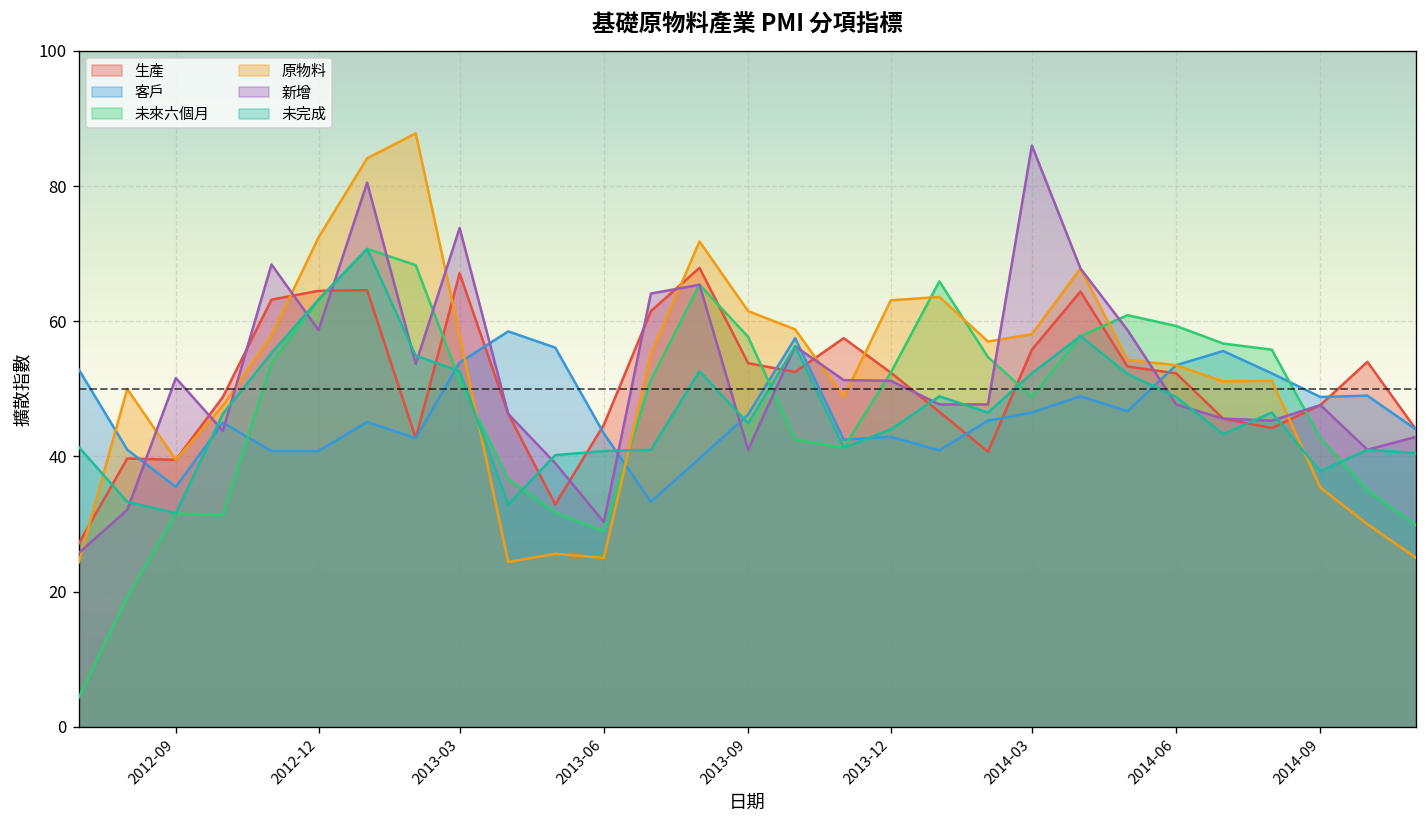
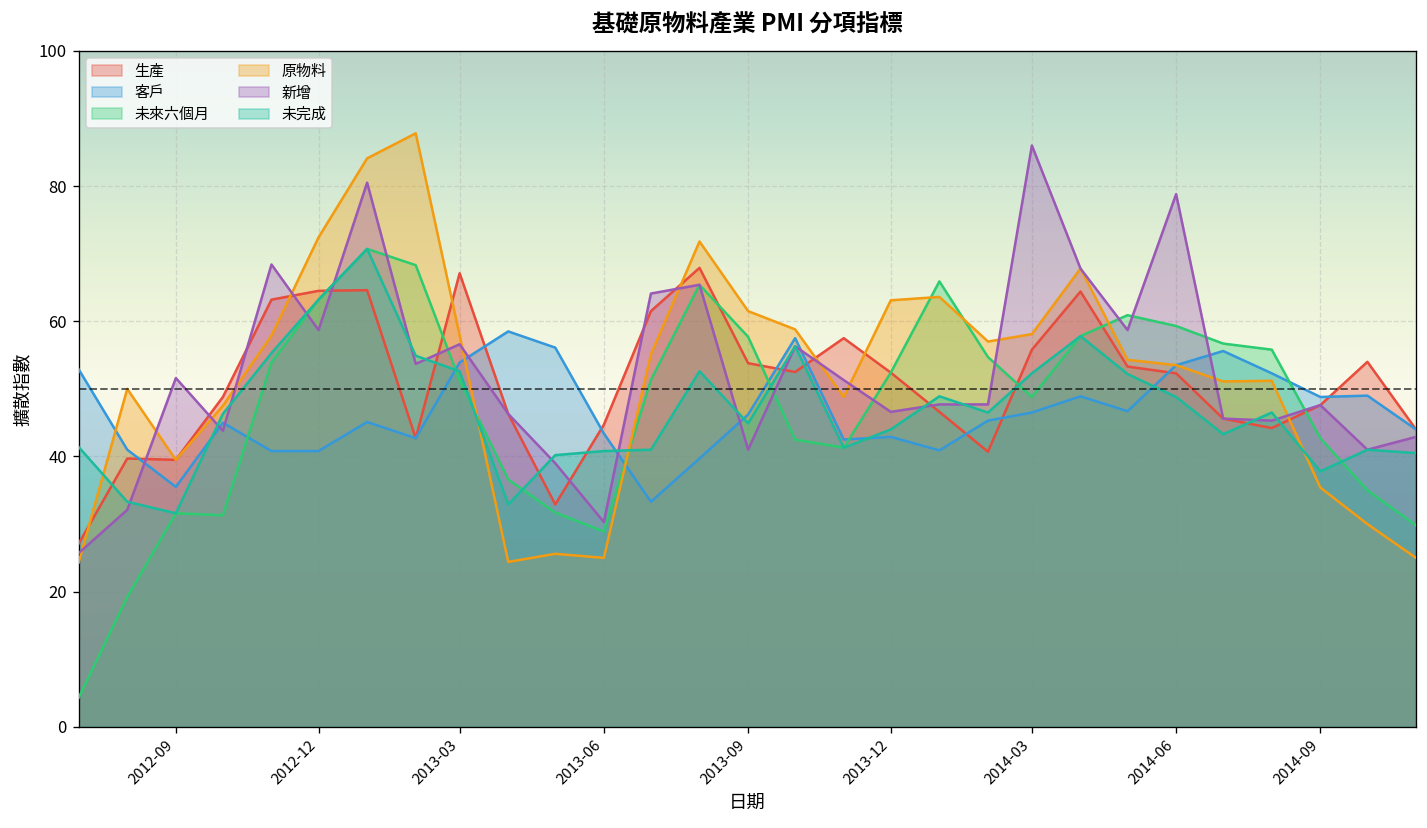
  {
    "新增": {
      "2012-09": 52,
      "2012-12": 59,
-     "2013-03": 74,
+     "2013-03": 57,
      "2013-06": 30,
      "2013-09": 41,
-     "2013-12": 51,
+     "2013-12": 47,
      "2014-03": 86,
-     "2014-06": 48
+     "2014-06": 79
    }
  }
